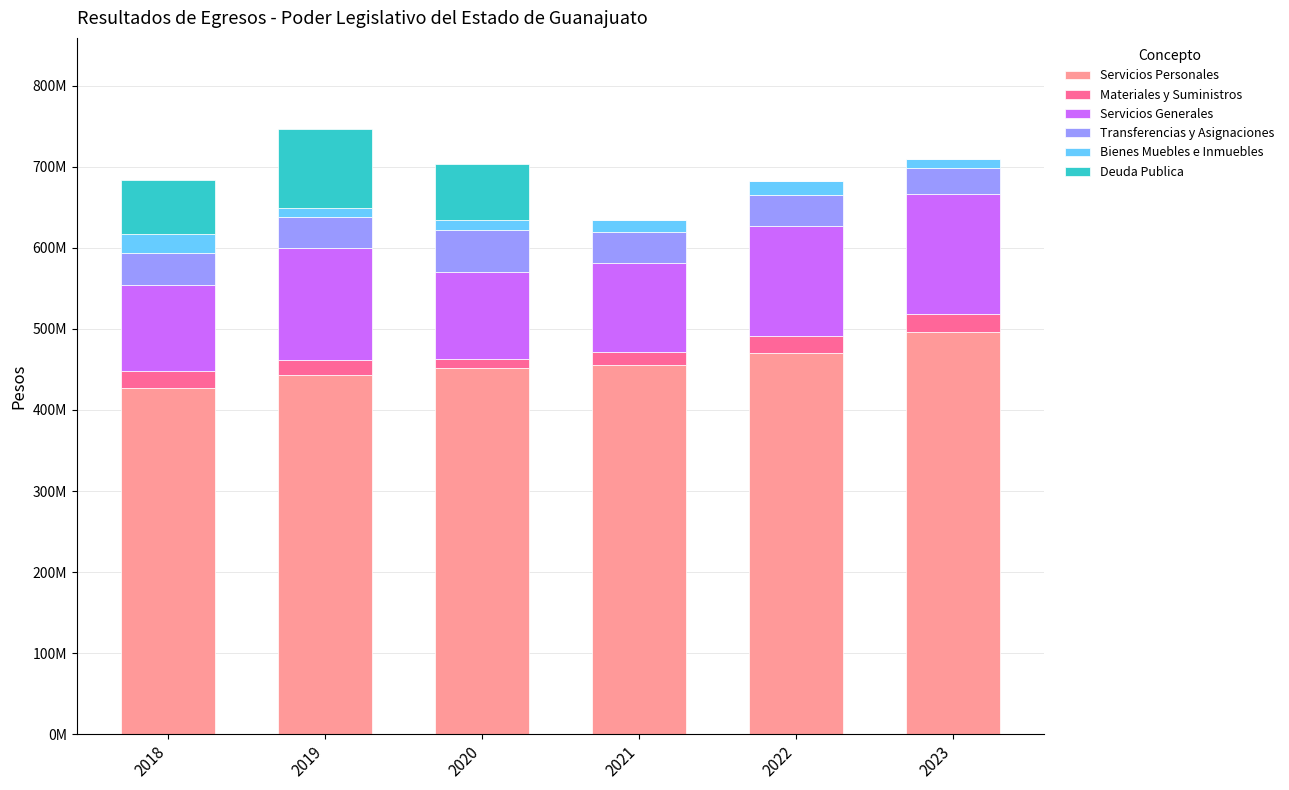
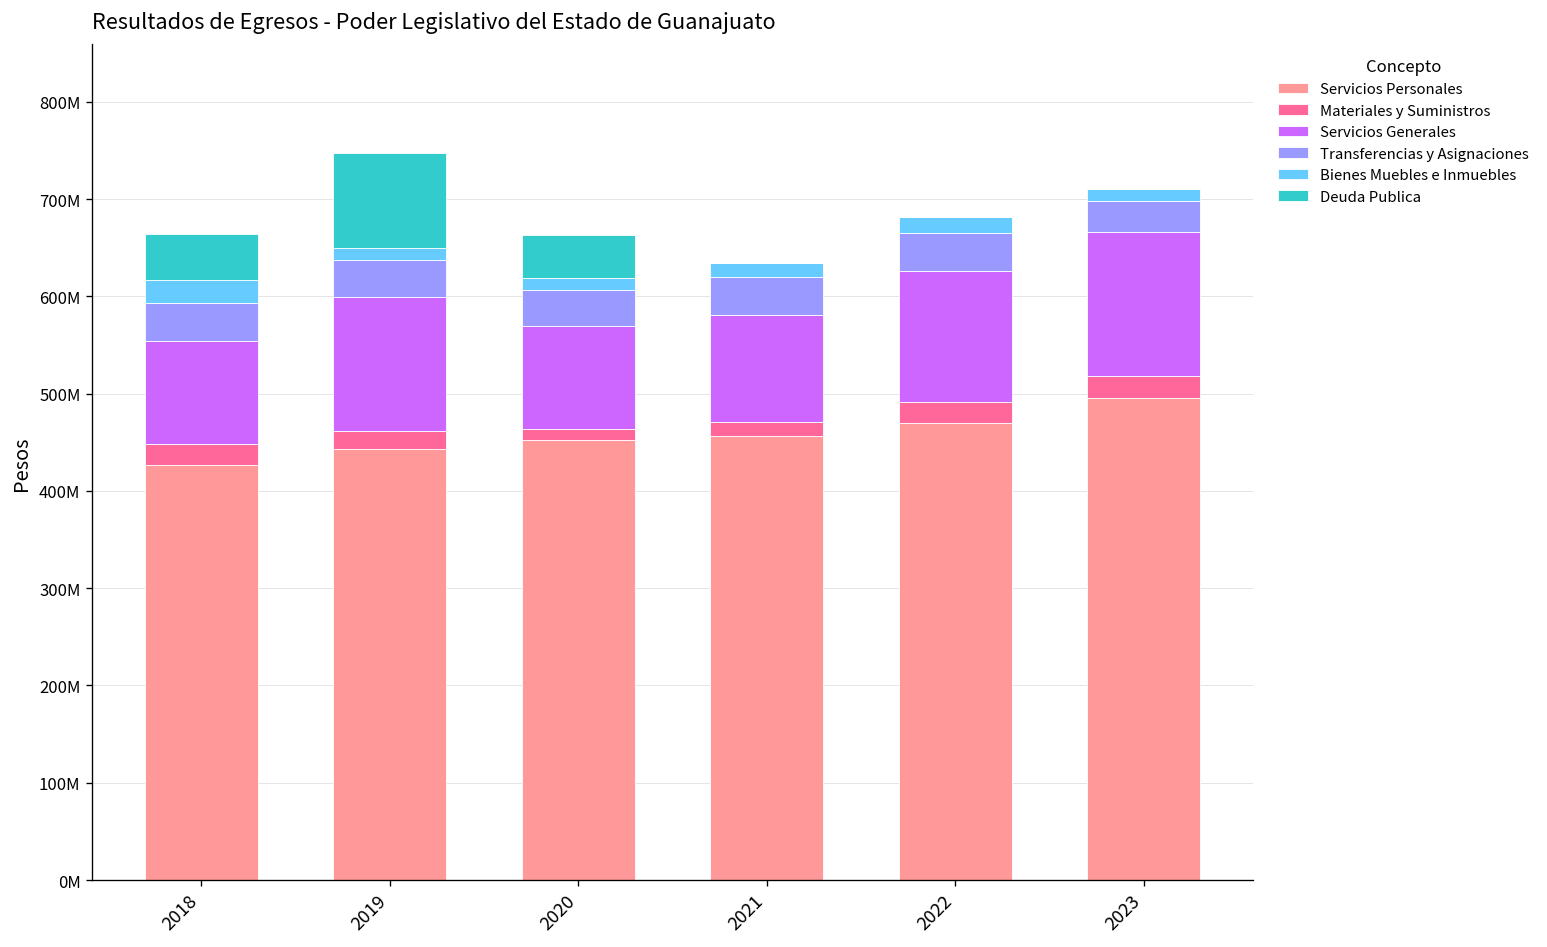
  {
    "Servicios Generales": {
      "2018": 110000000,
      "2019": 140000000,
      "2020": 110000000,
      "2021": 110000000,
      "2022": 140000000,
      "2023": 150000000
    },
    "Transferencias y Asignaciones": {
      "2018": 40000000,
      "2019": 40000000,
-     "2020": 50000000,
+     "2020": 40000000,
      "2021": 40000000,
      "2022": 40000000,
      "2023": 30000000
    },
    "Bienes Muebles e Inmuebles": {
      "2018": 20000000,
      "2019": 10000000,
      "2020": 10000000,
      "2021": 10000000,
      "2022": 20000000,
      "2023": 10000000
    },
    "Deuda Publica": {
-     "2018": 70000000,
+     "2018": 50000000,
      "2019": 100000000,
-     "2020": 70000000,
+     "2020": 40000000,
      "2021": 0,
      "2022": 0,
      "2023": 0
    }
  }
